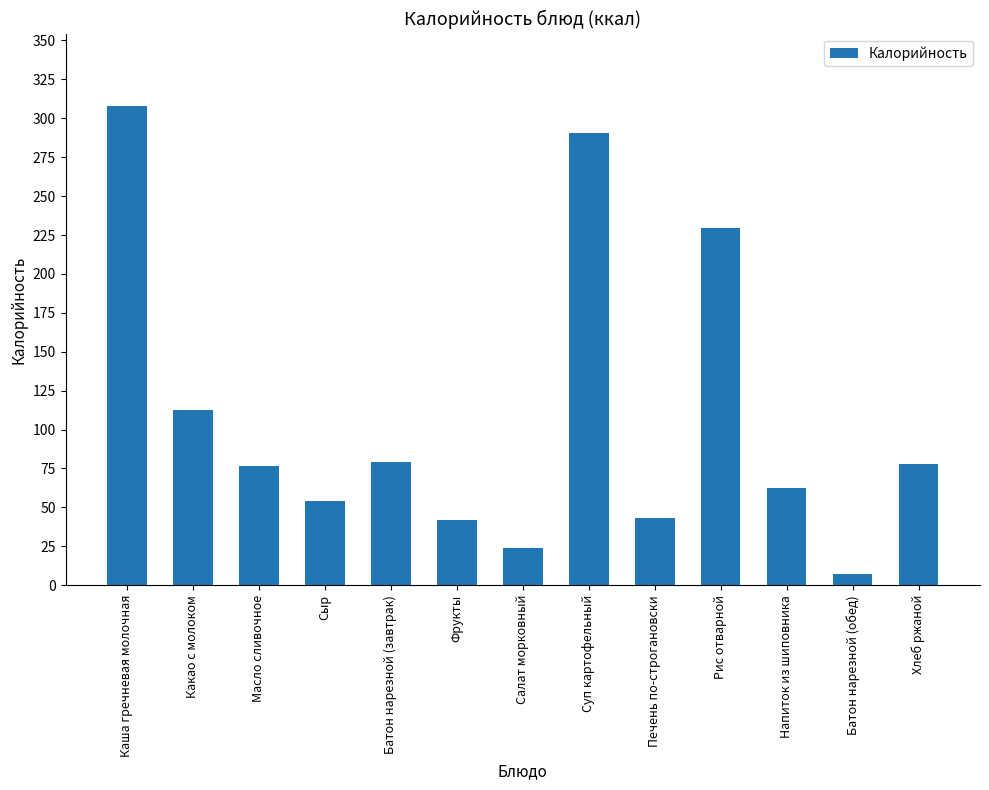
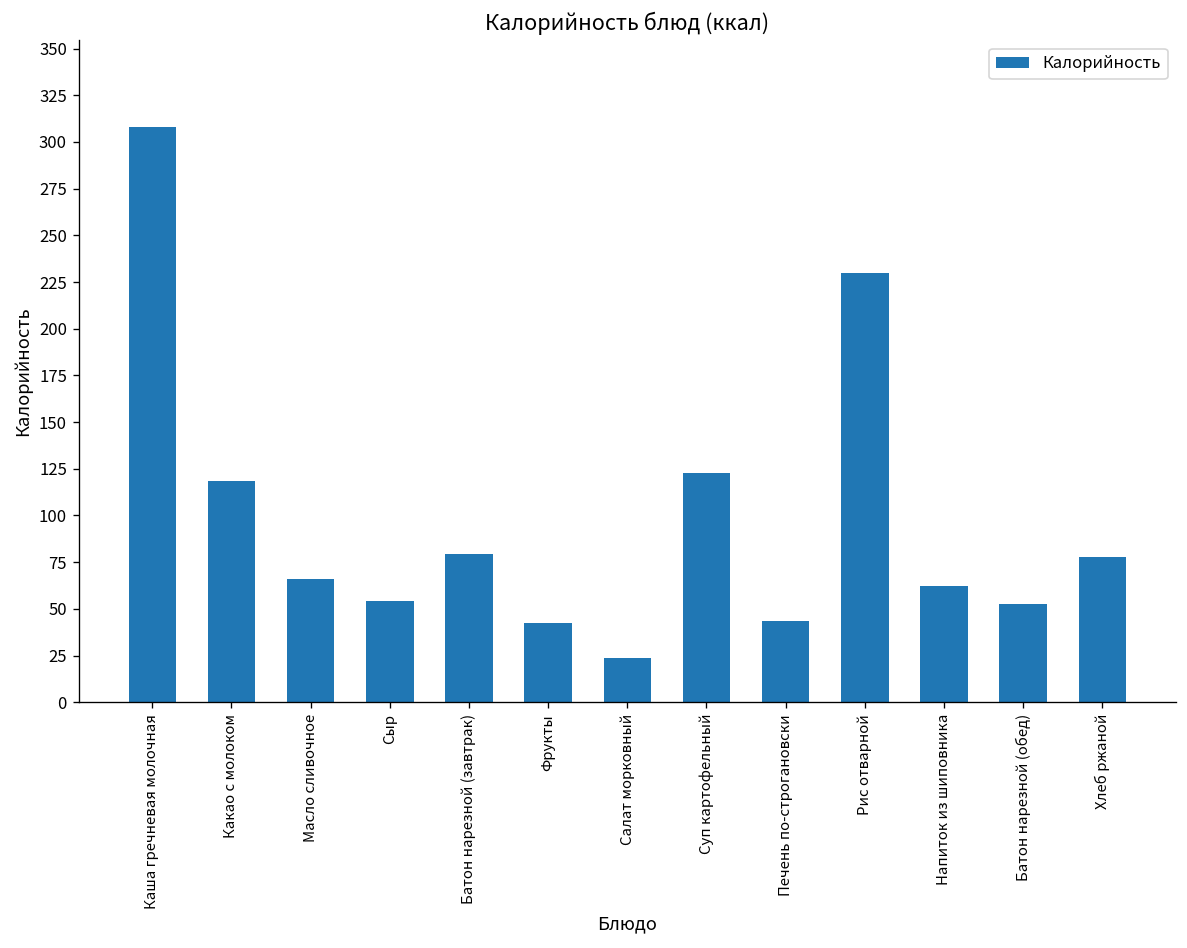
  {
    "Каша гречневая молочная": 308,
-   "Какао с молоком": 113,
-   "Масло сливочное": 77,
+   "Какао с молоком": 119,
+   "Масло сливочное": 66,
    "Сыр": 54,
    "Батон нарезной (завтрак)": 79,
    "Фрукты": 42,
    "Салат морковный": 24,
-   "Суп картофельный": 290,
+   "Суп картофельный": 123,
    "Печень по-строгановски": 44,
    "Рис отварной": 230,
    "Напиток из шиповника": 62,
-   "Батон нарезной (обед)": 7,
+   "Батон нарезной (обед)": 53,
    "Хлеб ржаной": 78
  }
